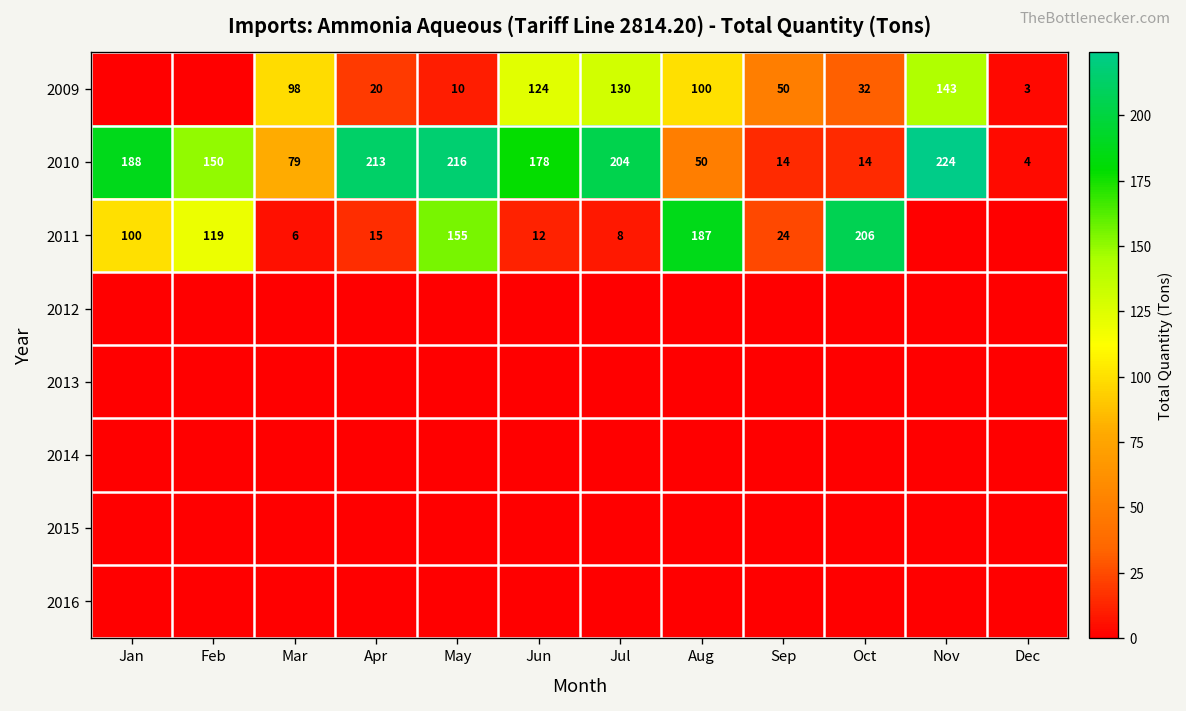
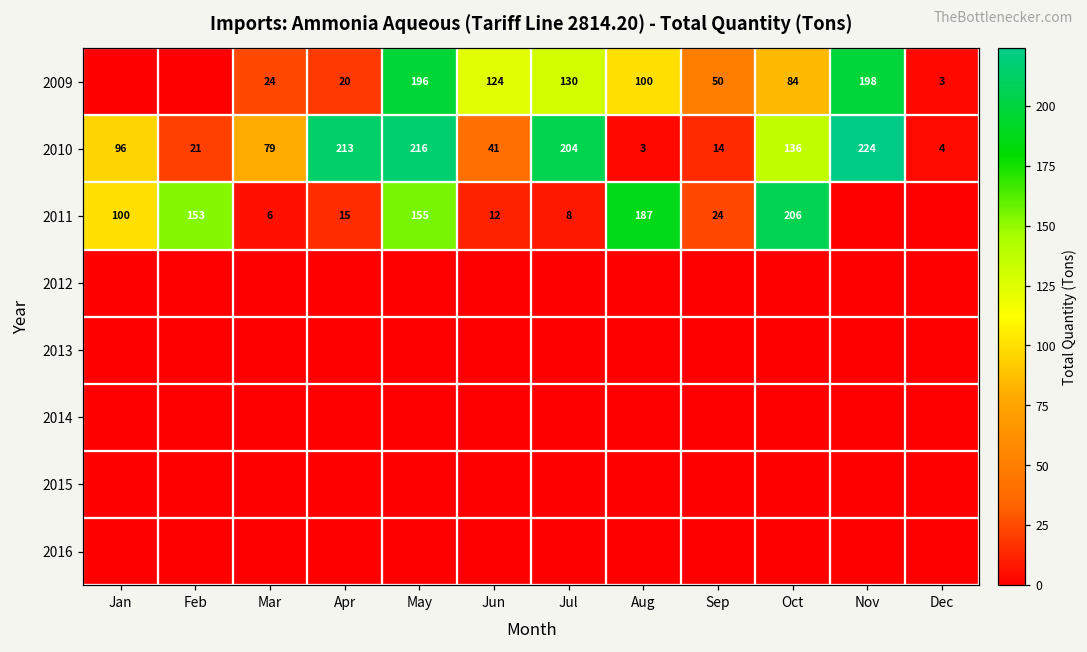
  {
    "2009": {
-     "Mar": 98,
+     "Mar": 24,
      "Apr": 20,
-     "May": 10,
+     "May": 196,
      "Jun": 124,
      "Jul": 130,
      "Aug": 100,
      "Sep": 50,
-     "Oct": 32,
-     "Nov": 143,
+     "Oct": 84,
+     "Nov": 198,
      "Dec": 3
    },
    "2010": {
-     "Jan": 188,
-     "Feb": 150,
+     "Jan": 96,
+     "Feb": 21,
      "Mar": 79,
      "Apr": 213,
      "May": 216,
-     "Jun": 178,
+     "Jun": 41,
      "Jul": 204,
-     "Aug": 50,
+     "Aug": 3,
      "Sep": 14,
-     "Oct": 14,
+     "Oct": 136,
      "Nov": 224,
      "Dec": 4
    },
    "2011": {
      "Jan": 100,
-     "Feb": 119,
+     "Feb": 153,
      "Mar": 6,
      "Apr": 15,
      "May": 155,
      "Jun": 12,
      "Jul": 8,
      "Aug": 187,
      "Sep": 24,
      "Oct": 206
    }
  }
